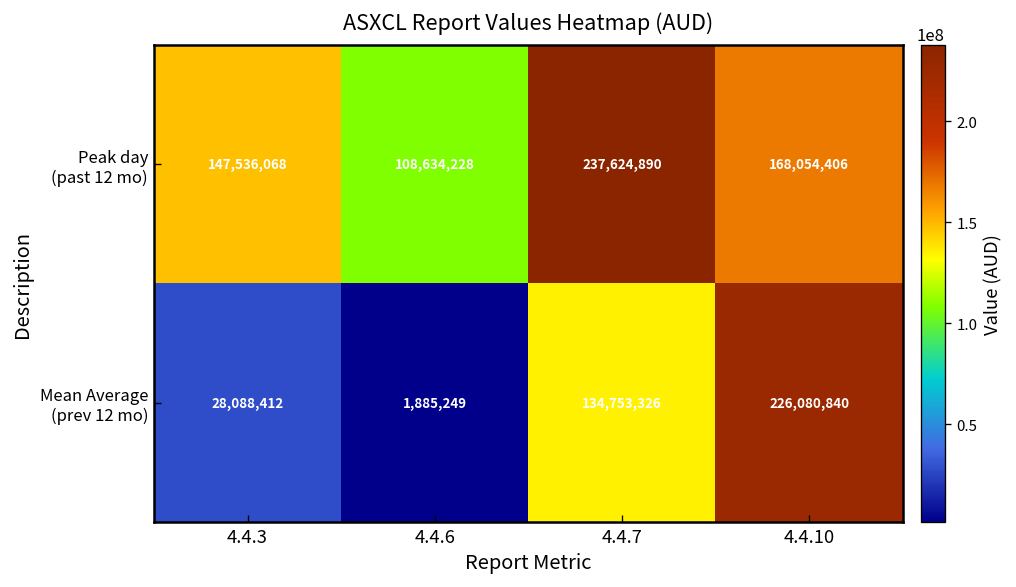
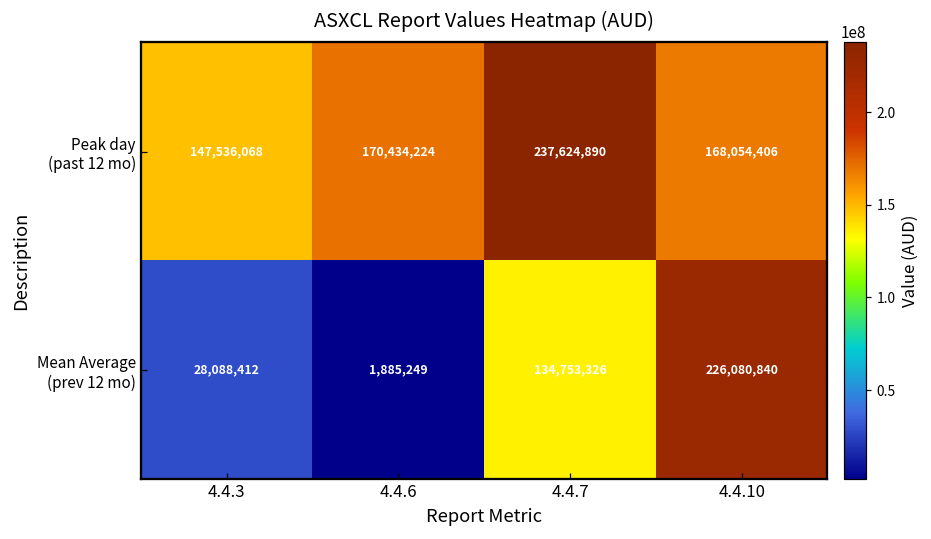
  {
    "Peak day (past 12 mo)": {
      "4.4.3": "147,536,068",
-     "4.4.6": "108,634,228",
+     "4.4.6": "170,434,224",
      "4.4.7": "237,624,890",
      "4.4.10": "168,054,406"
    },
    "Mean Average (prev 12 mo)": {
      "4.4.3": "28,088,412",
      "4.4.6": "1,885,249",
      "4.4.7": "134,753,326",
      "4.4.10": "226,080,840"
    }
  }
